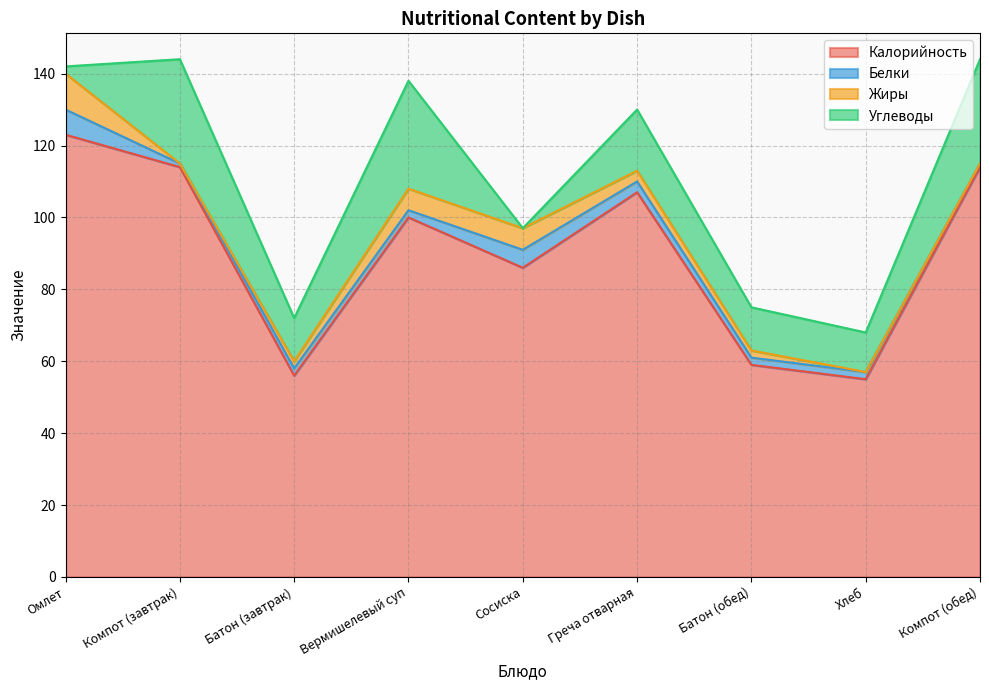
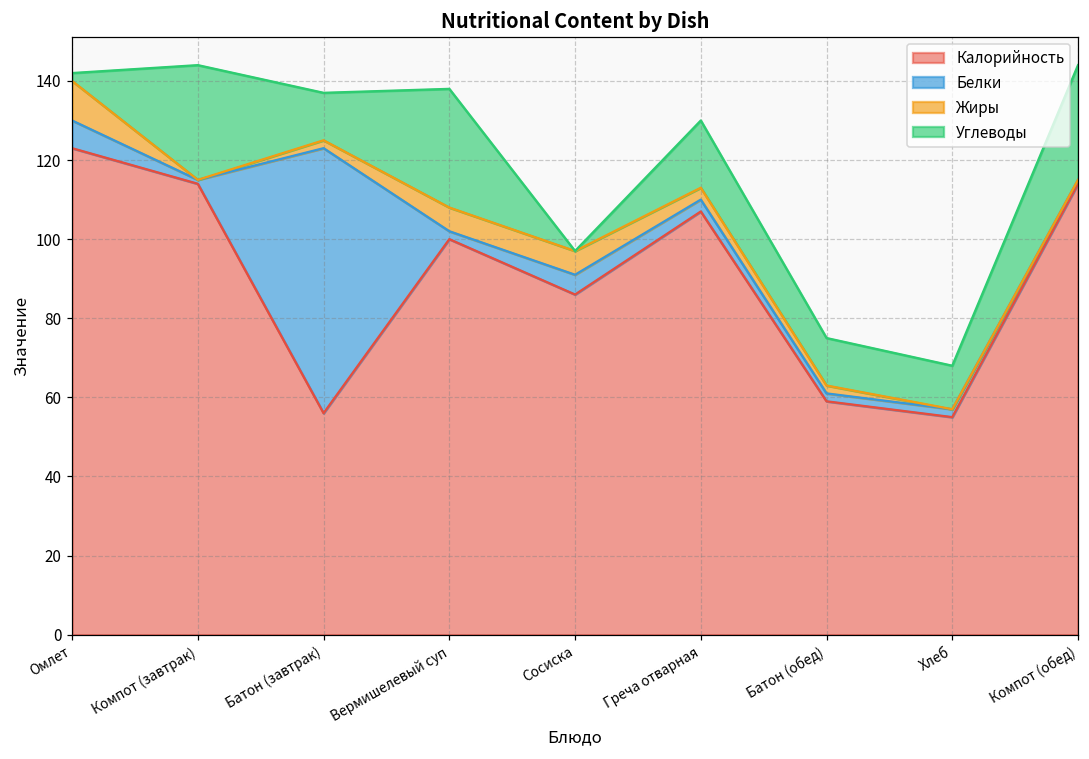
  {
    "Калорийность": {
      "Омлет": 123,
      "Компот (завтрак)": 114,
      "Батон (завтрак)": 56,
      "Вермишелевый суп": 100,
      "Сосиска": 86,
      "Греча отварная": 107,
      "Батон (обед)": 59,
      "Хлеб": 55,
      "Компот (обед)": 114
    },
    "Белки": {
      "Омлет": 7,
-     "Батон (завтрак)": 2,
+     "Батон (завтрак)": 67,
      "Вермишелевый суп": 2,
      "Сосиска": 5,
      "Греча отварная": 3,
      "Батон (обед)": 2
    },
    "Жиры": {
      "Омлет": 10,
      "Батон (завтрак)": 2,
      "Вермишелевый суп": 6,
      "Греча отварная": 3,
      "Батон (обед)": 2
    },
    "Углеводы": {
      "Омлет": 2,
      "Компот (завтрак)": 29,
      "Батон (завтрак)": 12,
      "Вермишелевый суп": 30,
      "Греча отварная": 17,
      "Батон (обед)": 12,
      "Хлеб": 11,
      "Компот (обед)": 29
    }
  }
